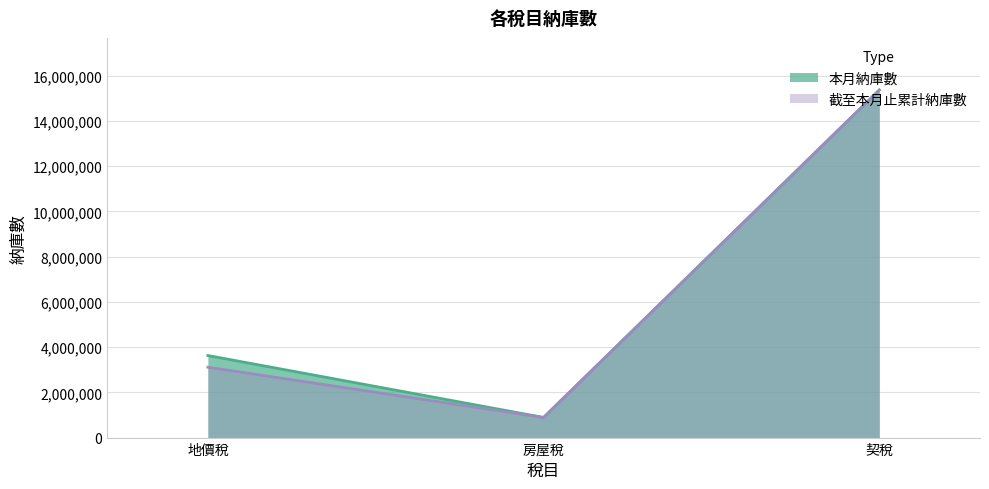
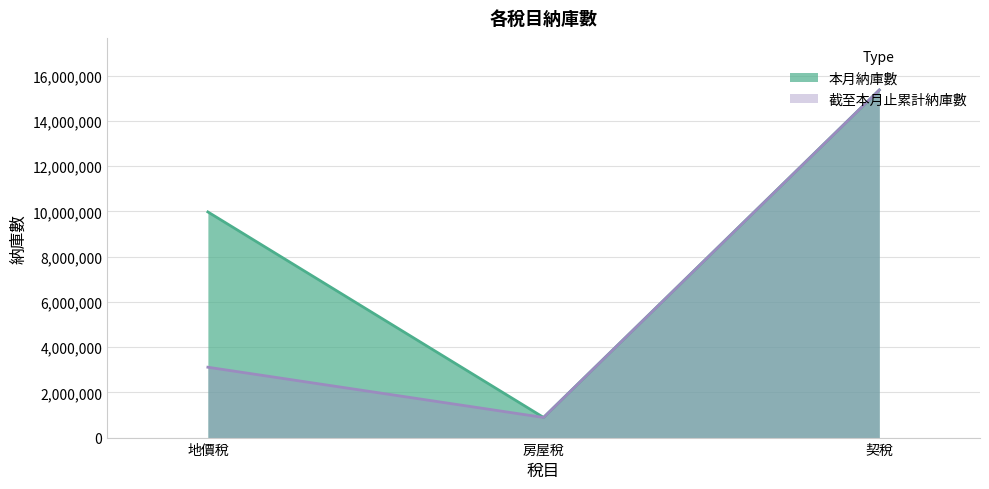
  {
    "本月納庫數": {
-     "地價稅": "3,600,000"
+     "地價稅": "10,000,000"
    },
    "截至本月止累計納庫數": {
      "地價稅": "3,100,000"
    }
  }
